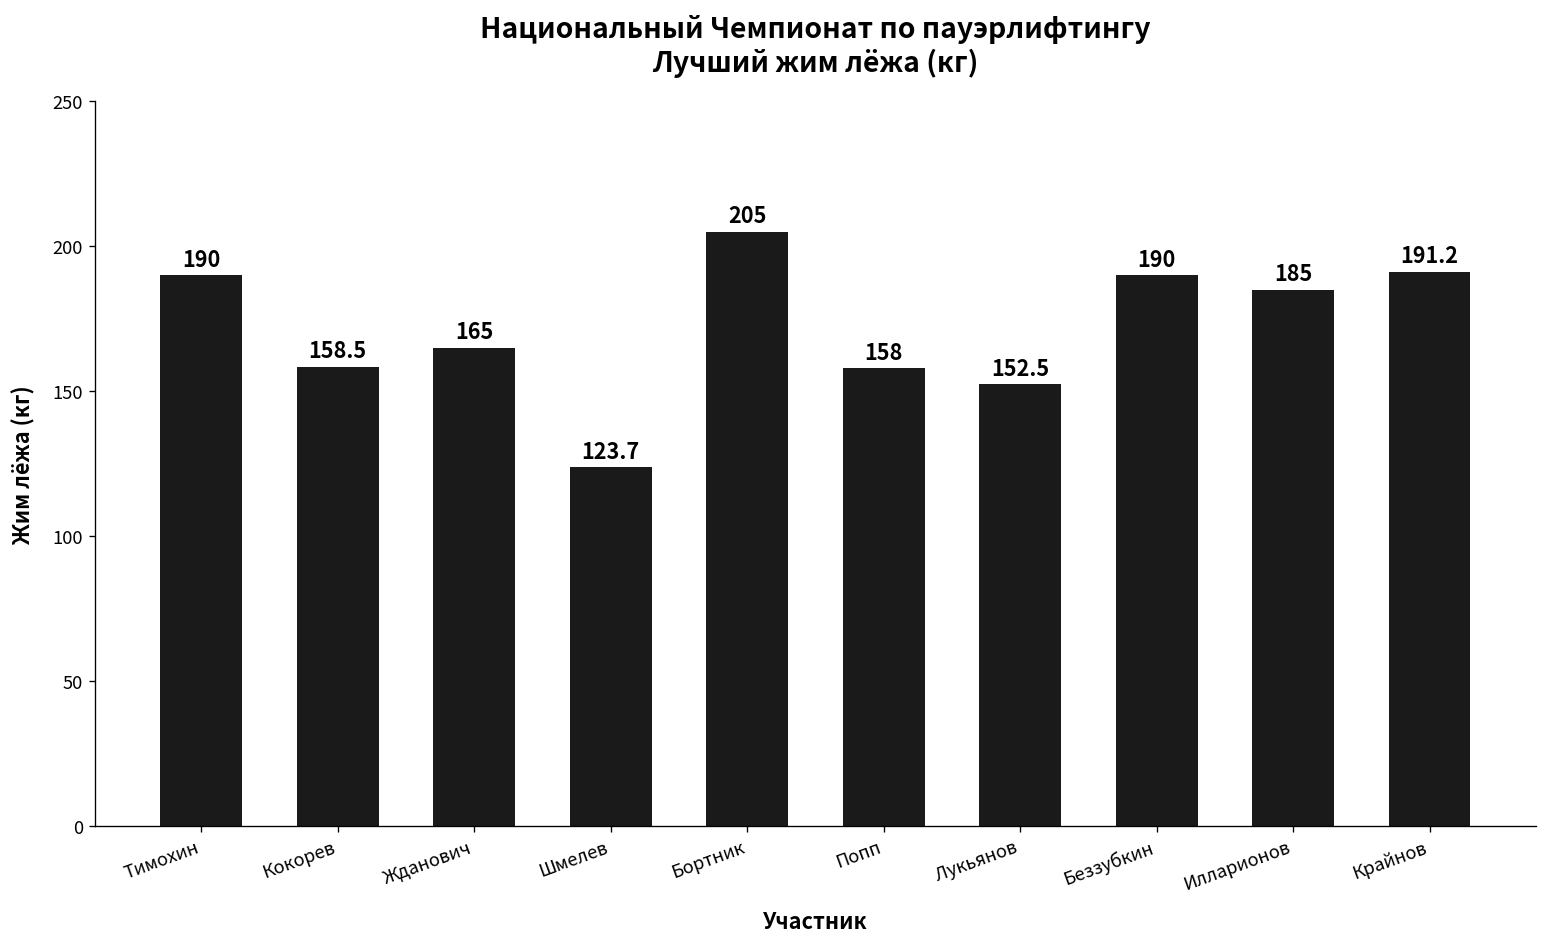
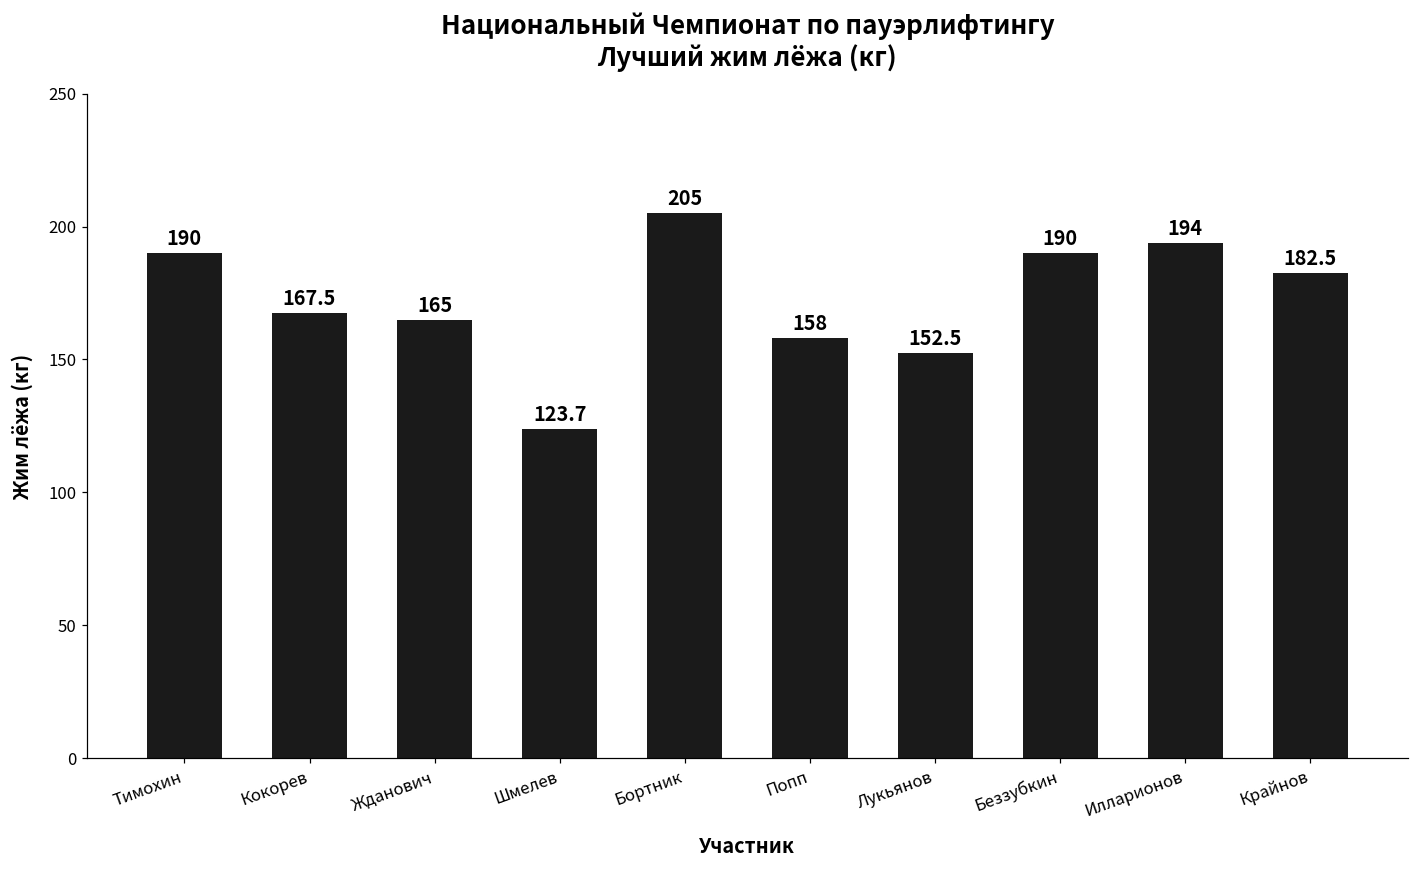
  {
    "Тимохин": 190,
-   "Кокорев": 158.5,
+   "Кокорев": 167.5,
    "Жданович": 165,
    "Шмелев": 123.7,
    "Бортник": 205,
    "Попп": 158,
    "Лукьянов": 152.5,
    "Беззубкин": 190,
-   "Илларионов": 185,
-   "Крайнов": 191.2
+   "Илларионов": 194,
+   "Крайнов": 182.5
  }
